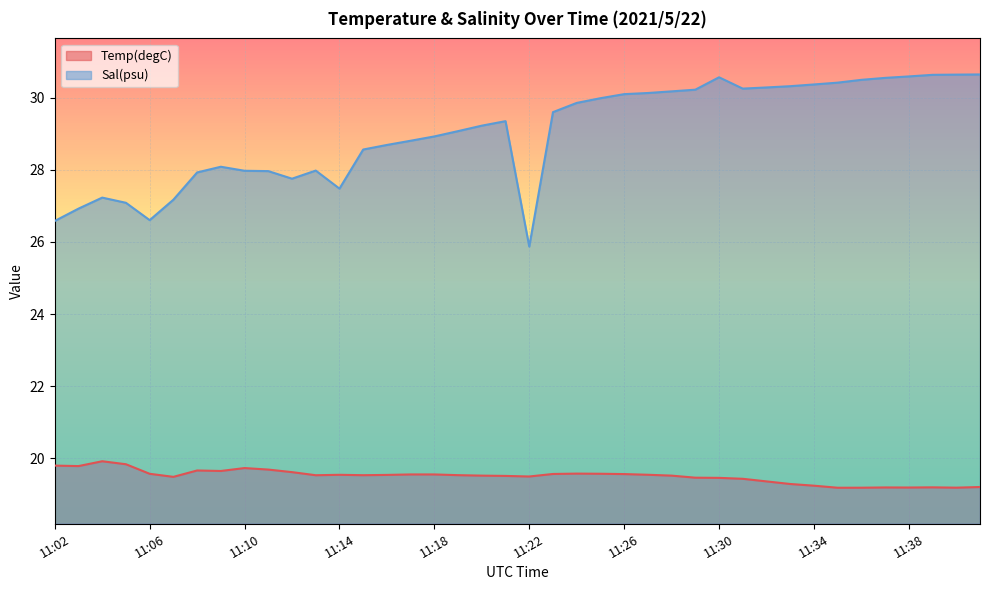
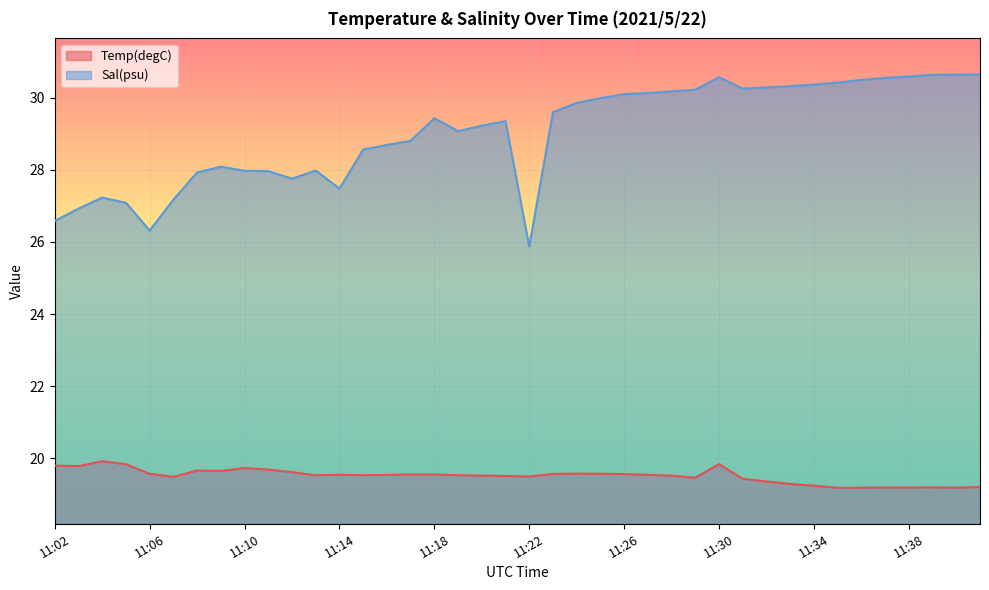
  {
    "Temp(degC)": {
      "11:02": 19.8,
      "11:06": 19.6,
      "11:10": 19.7,
      "11:14": 19.5,
      "11:18": 19.5,
      "11:22": 19.5,
      "11:26": 19.6,
-     "11:30": 19.5,
+     "11:30": 19.8,
      "11:34": 19.2,
      "11:38": 19.2
    },
    "Sal(psu)": {
      "11:02": 26.6,
-     "11:06": 26.6,
+     "11:06": 26.3,
      "11:10": 28.0,
      "11:14": 27.5,
-     "11:18": 28.9,
+     "11:18": 29.4,
      "11:22": 25.9,
      "11:26": 30.1,
      "11:30": 30.6,
      "11:34": 30.4,
      "11:38": 30.6
    }
  }
